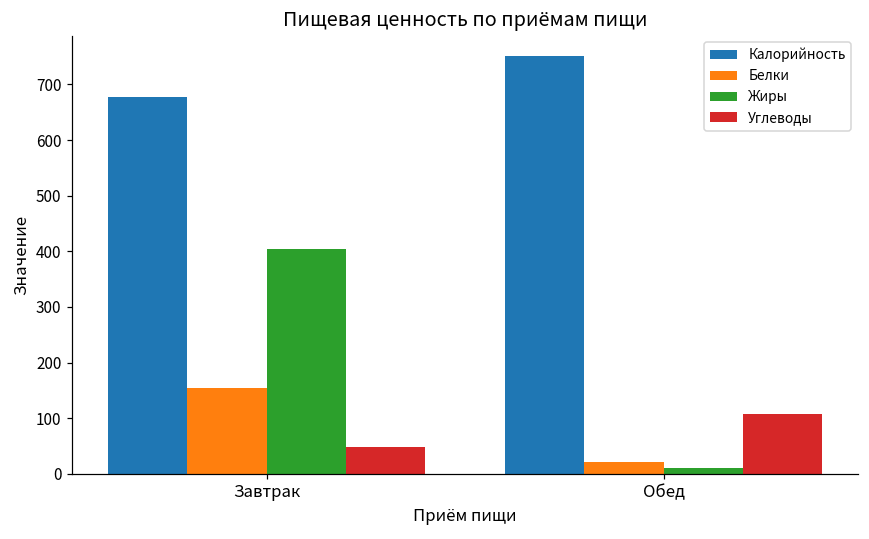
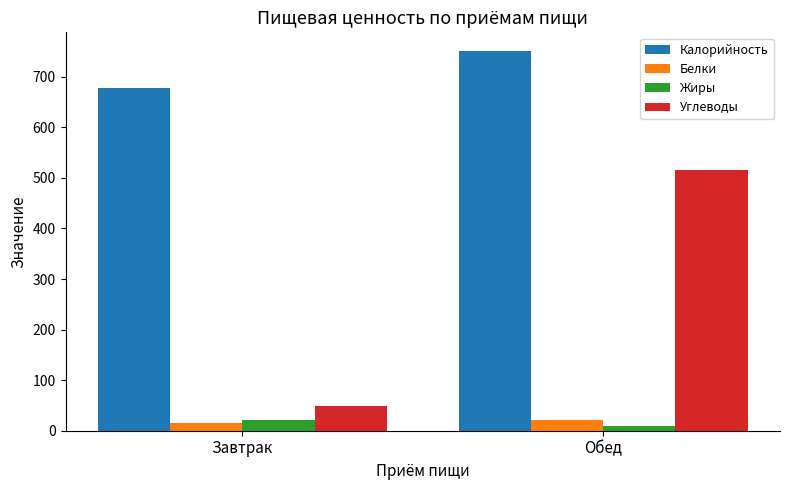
  {
    "Калорийность": {
      "Завтрак": 680,
      "Обед": 750
    },
    "Белки": {
-     "Завтрак": 150,
+     "Завтрак": 20,
      "Обед": 20
    },
    "Жиры": {
-     "Завтрак": 400,
+     "Завтрак": 20,
      "Обед": 10
    },
    "Углеводы": {
      "Завтрак": 50,
-     "Обед": 110
+     "Обед": 520
    }
  }
